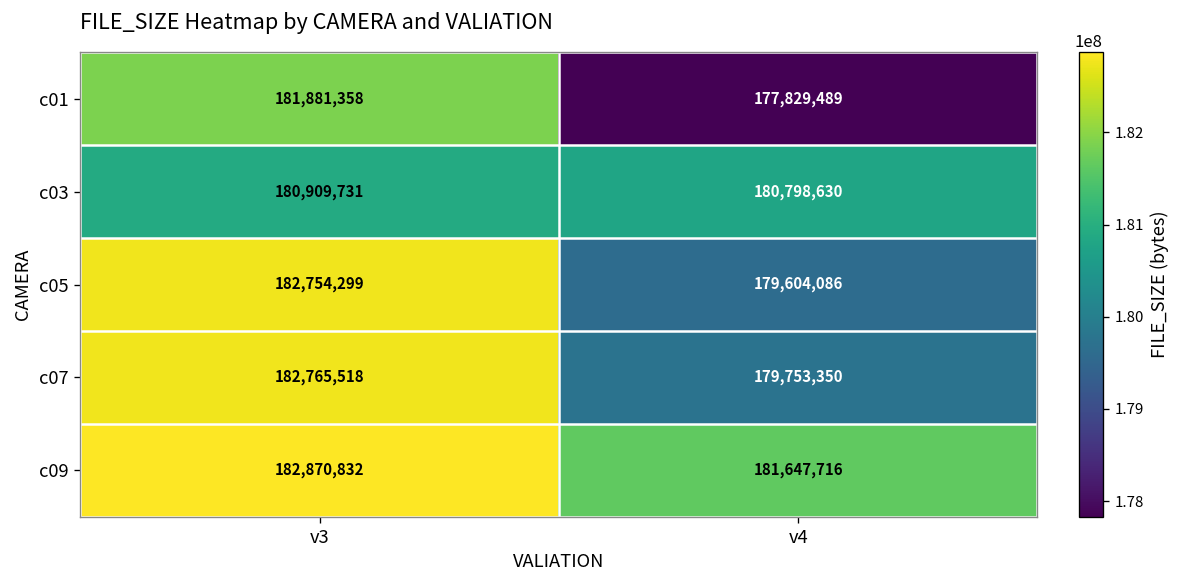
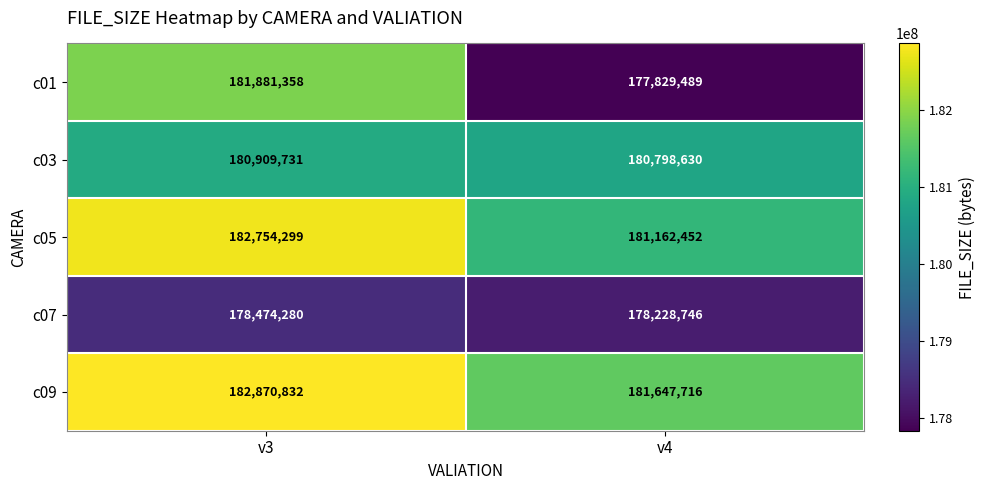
  {
    "c01": {
      "v3": "181,881,358",
      "v4": "177,829,489"
    },
    "c03": {
      "v3": "180,909,731",
      "v4": "180,798,630"
    },
    "c05": {
      "v3": "182,754,299",
-     "v4": "179,604,086"
+     "v4": "181,162,452"
    },
    "c07": {
-     "v3": "182,765,518",
-     "v4": "179,753,350"
+     "v3": "178,474,280",
+     "v4": "178,228,746"
    },
    "c09": {
      "v3": "182,870,832",
      "v4": "181,647,716"
    }
  }
